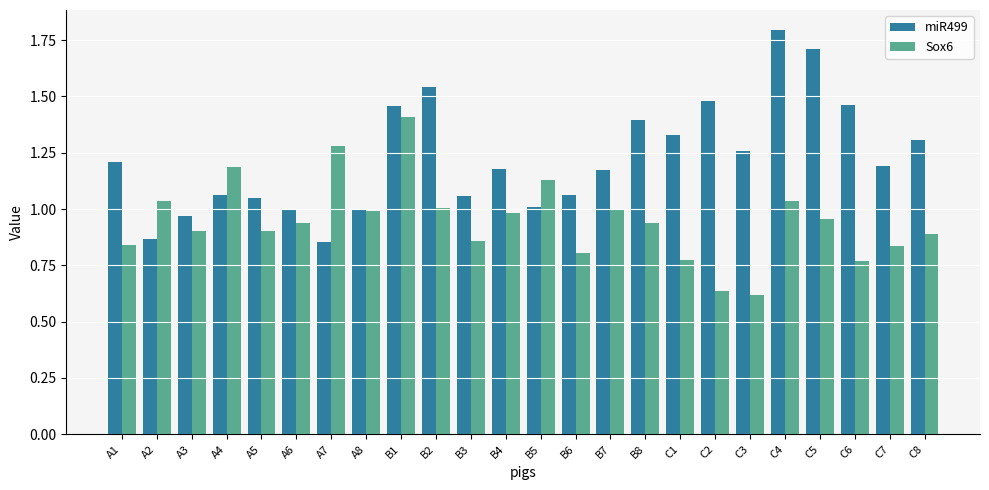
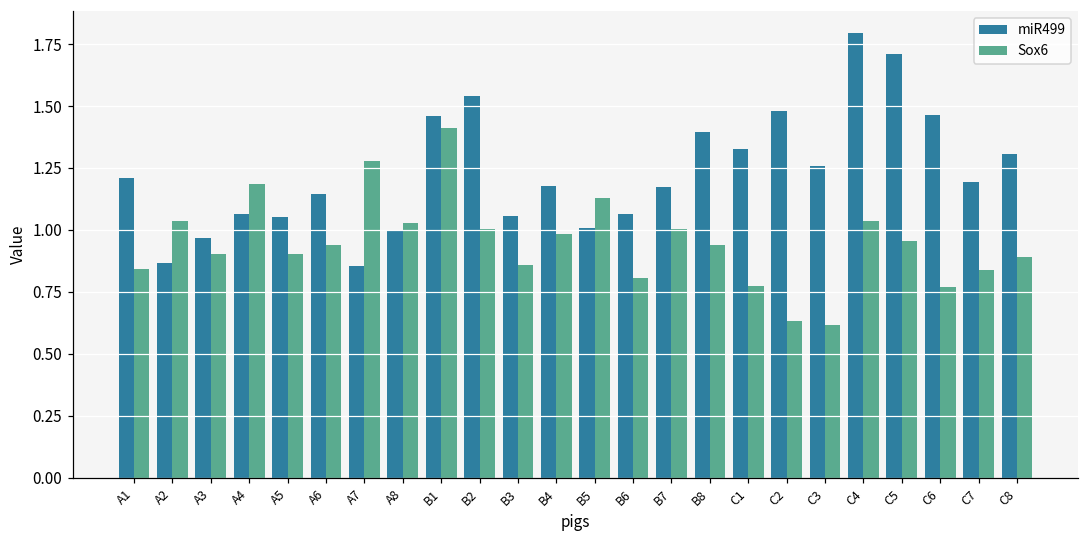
  {
    "miR499": {
      "A1": 1.21,
      "A2": 0.87,
      "A3": 0.97,
      "A4": 1.06,
      "A5": 1.05,
-     "A6": 1.00,
+     "A6": 1.15,
      "A7": 0.85,
      "A8": 1.00,
      "B1": 1.46,
      "B2": 1.54,
      "B3": 1.06,
      "B4": 1.18,
      "B5": 1.01,
      "B6": 1.06,
      "B7": 1.17,
      "B8": 1.39,
      "C1": 1.33,
      "C2": 1.48,
      "C3": 1.26,
      "C4": 1.79,
      "C5": 1.71,
      "C6": 1.46,
      "C7": 1.19,
      "C8": 1.31
    },
    "Sox6": {
      "A1": 0.84,
      "A2": 1.04,
      "A3": 0.90,
      "A4": 1.18,
      "A5": 0.90,
      "A6": 0.94,
      "A7": 1.28,
-     "A8": 0.99,
+     "A8": 1.03,
      "B1": 1.41,
      "B2": 1.01,
      "B3": 0.86,
      "B4": 0.98,
      "B5": 1.13,
      "B6": 0.81,
      "B7": 1.00,
      "B8": 0.94,
      "C1": 0.77,
      "C2": 0.63,
      "C3": 0.62,
      "C4": 1.03,
      "C5": 0.96,
      "C6": 0.77,
      "C7": 0.84,
      "C8": 0.89
    }
  }
